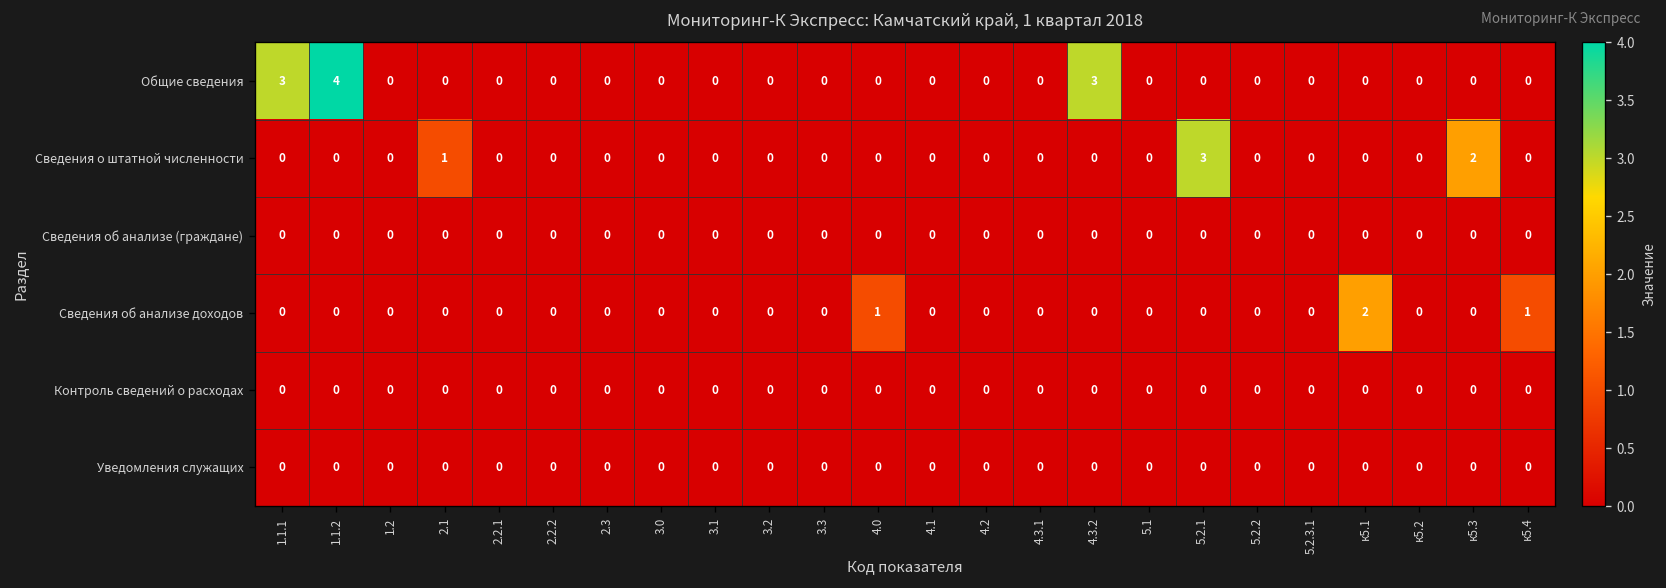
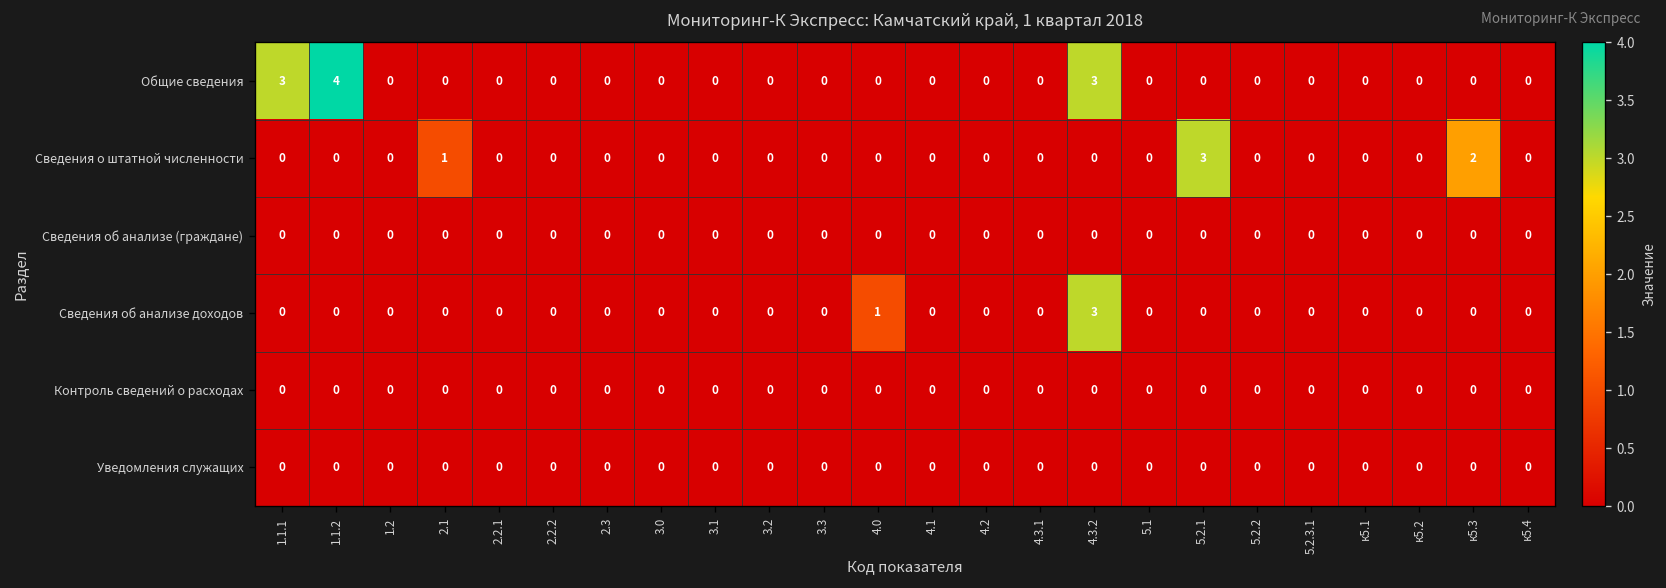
  {
    "Общие сведения": {
      "1.1.1": 3,
      "1.1.2": 4,
      "1.2": 0,
      "2.1": 0,
      "2.2.1": 0,
      "2.2.2": 0,
      "2.3": 0,
      "3.0": 0,
      "3.1": 0,
      "3.2": 0,
      "3.3": 0,
      "4.0": 0,
      "4.1": 0,
      "4.2": 0,
      "4.3.1": 0,
      "4.3.2": 3,
      "5.1": 0,
      "5.2.1": 0,
      "5.2.2": 0,
      "5.2.3.1": 0,
      "к5.1": 0,
      "к5.2": 0,
      "к5.3": 0,
      "к5.4": 0
    },
    "Сведения о штатной численности": {
      "1.1.1": 0,
      "1.1.2": 0,
      "1.2": 0,
      "2.1": 1,
      "2.2.1": 0,
      "2.2.2": 0,
      "2.3": 0,
      "3.0": 0,
      "3.1": 0,
      "3.2": 0,
      "3.3": 0,
      "4.0": 0,
      "4.1": 0,
      "4.2": 0,
      "4.3.1": 0,
      "4.3.2": 0,
      "5.1": 0,
      "5.2.1": 3,
      "5.2.2": 0,
      "5.2.3.1": 0,
      "к5.1": 0,
      "к5.2": 0,
      "к5.3": 2,
      "к5.4": 0
    },
    "Сведения об анализе (граждане)": {
      "1.1.1": 0,
      "1.1.2": 0,
      "1.2": 0,
      "2.1": 0,
      "2.2.1": 0,
      "2.2.2": 0,
      "2.3": 0,
      "3.0": 0,
      "3.1": 0,
      "3.2": 0,
      "3.3": 0,
      "4.0": 0,
      "4.1": 0,
      "4.2": 0,
      "4.3.1": 0,
      "4.3.2": 0,
      "5.1": 0,
      "5.2.1": 0,
      "5.2.2": 0,
      "5.2.3.1": 0,
      "к5.1": 0,
      "к5.2": 0,
      "к5.3": 0,
      "к5.4": 0
    },
    "Сведения об анализе доходов": {
      "1.1.1": 0,
      "1.1.2": 0,
      "1.2": 0,
      "2.1": 0,
      "2.2.1": 0,
      "2.2.2": 0,
      "2.3": 0,
      "3.0": 0,
      "3.1": 0,
      "3.2": 0,
      "3.3": 0,
      "4.0": 1,
      "4.1": 0,
      "4.2": 0,
      "4.3.1": 0,
-     "4.3.2": 0,
+     "4.3.2": 3,
      "5.1": 0,
      "5.2.1": 0,
      "5.2.2": 0,
      "5.2.3.1": 0,
-     "к5.1": 2,
+     "к5.1": 0,
      "к5.2": 0,
      "к5.3": 0,
-     "к5.4": 1
+     "к5.4": 0
    },
    "Контроль сведений о расходах": {
      "1.1.1": 0,
      "1.1.2": 0,
      "1.2": 0,
      "2.1": 0,
      "2.2.1": 0,
      "2.2.2": 0,
      "2.3": 0,
      "3.0": 0,
      "3.1": 0,
      "3.2": 0,
      "3.3": 0,
      "4.0": 0,
      "4.1": 0,
      "4.2": 0,
      "4.3.1": 0,
      "4.3.2": 0,
      "5.1": 0,
      "5.2.1": 0,
      "5.2.2": 0,
      "5.2.3.1": 0,
      "к5.1": 0,
      "к5.2": 0,
      "к5.3": 0,
      "к5.4": 0
    },
    "Уведомления служащих": {
      "1.1.1": 0,
      "1.1.2": 0,
      "1.2": 0,
      "2.1": 0,
      "2.2.1": 0,
      "2.2.2": 0,
      "2.3": 0,
      "3.0": 0,
      "3.1": 0,
      "3.2": 0,
      "3.3": 0,
      "4.0": 0,
      "4.1": 0,
      "4.2": 0,
      "4.3.1": 0,
      "4.3.2": 0,
      "5.1": 0,
      "5.2.1": 0,
      "5.2.2": 0,
      "5.2.3.1": 0,
      "к5.1": 0,
      "к5.2": 0,
      "к5.3": 0,
      "к5.4": 0
    }
  }
